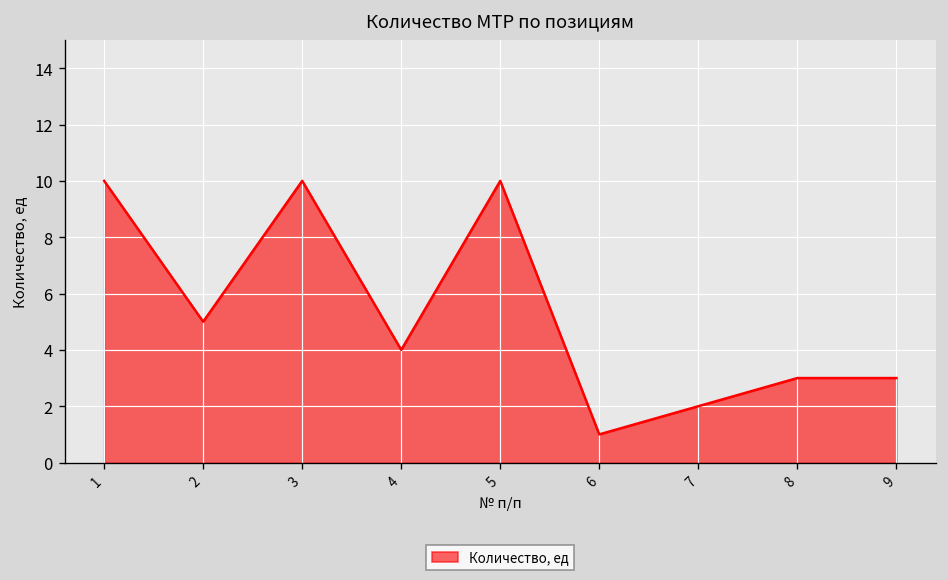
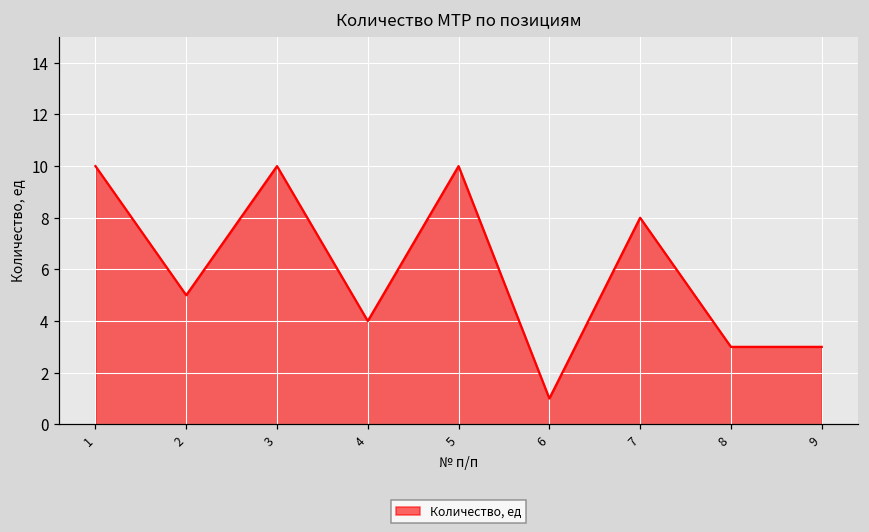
  {
    "1": 10,
    "2": 5,
    "3": 10,
    "4": 4,
    "5": 10,
    "6": 1,
-   "7": 2,
+   "7": 8,
    "8": 3,
    "9": 3
  }
